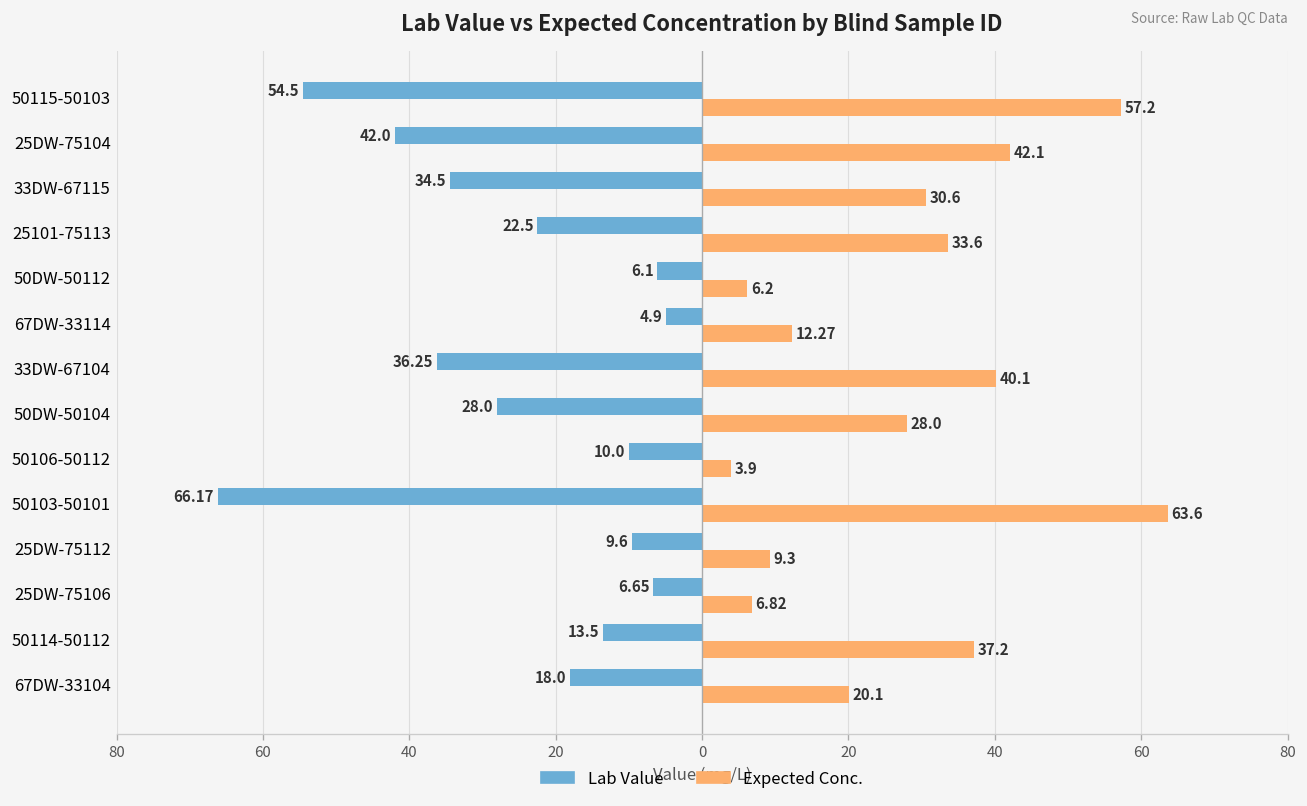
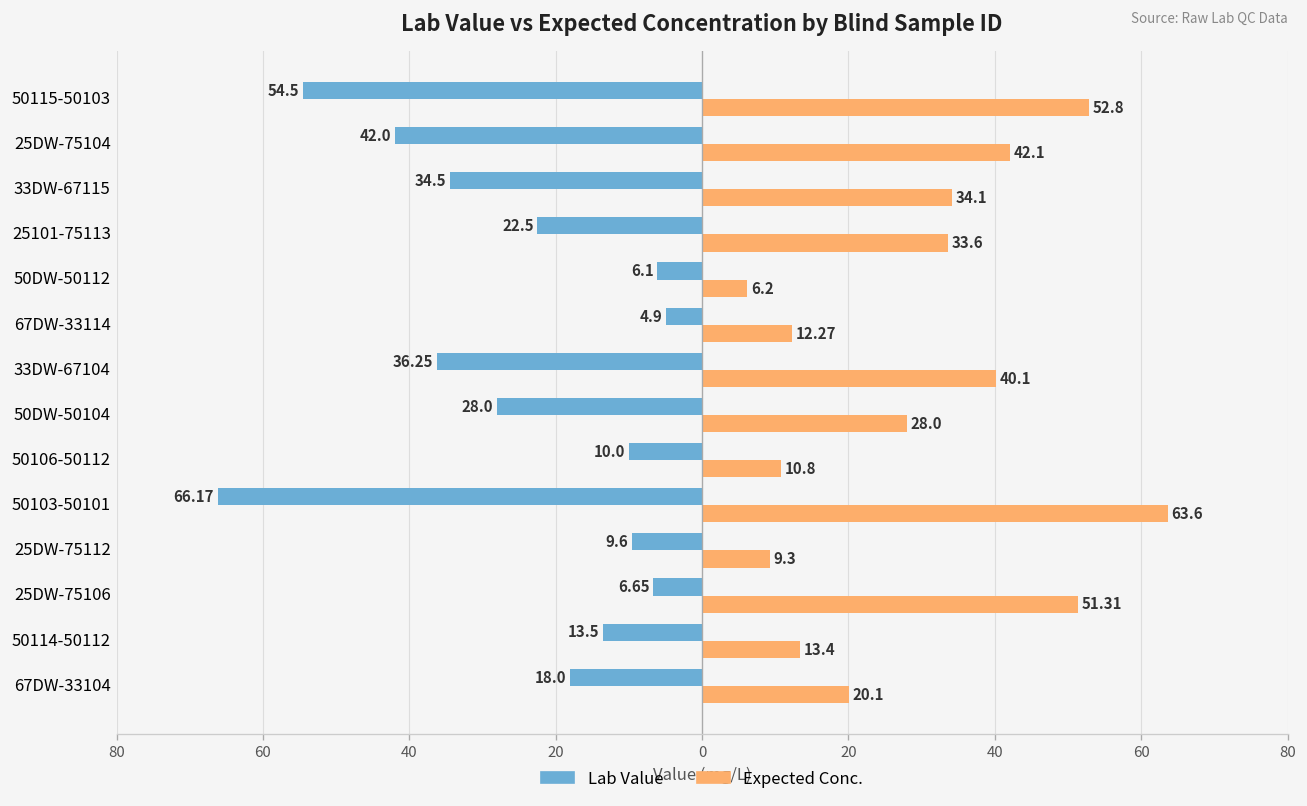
  {
    "Expected Conc.": {
-     "50115-50103": 57.2,
+     "50115-50103": 52.8,
      "25DW-75104": 42.1,
-     "33DW-67115": 30.6,
+     "33DW-67115": 34.1,
      "25101-75113": 33.6,
      "50DW-50112": 6.2,
      "67DW-33114": 12.27,
      "33DW-67104": 40.1,
      "50DW-50104": 28.0,
-     "50106-50112": 3.9,
+     "50106-50112": 10.8,
      "50103-50101": 63.6,
      "25DW-75112": 9.3,
-     "25DW-75106": 6.82,
-     "50114-50112": 37.2,
+     "25DW-75106": 51.31,
+     "50114-50112": 13.4,
      "67DW-33104": 20.1
    }
  }
